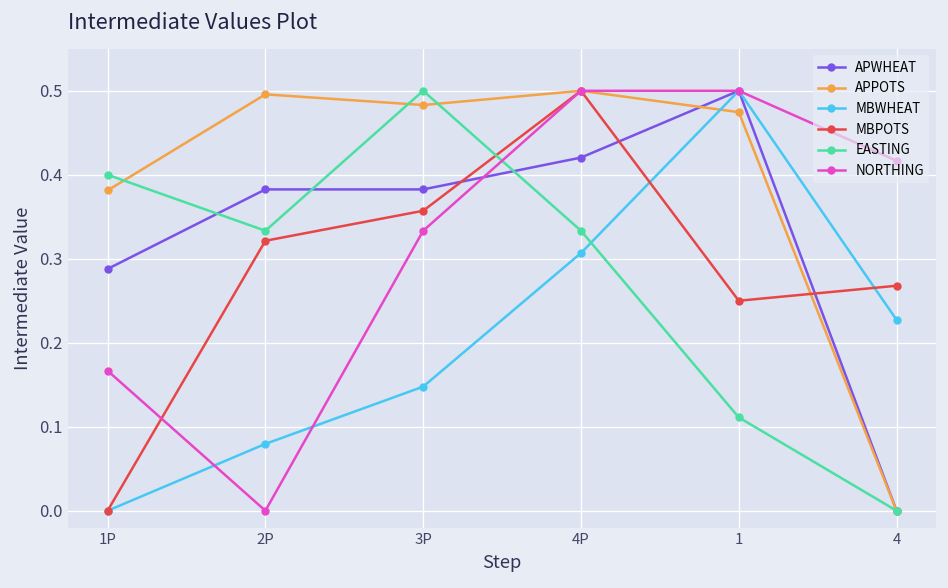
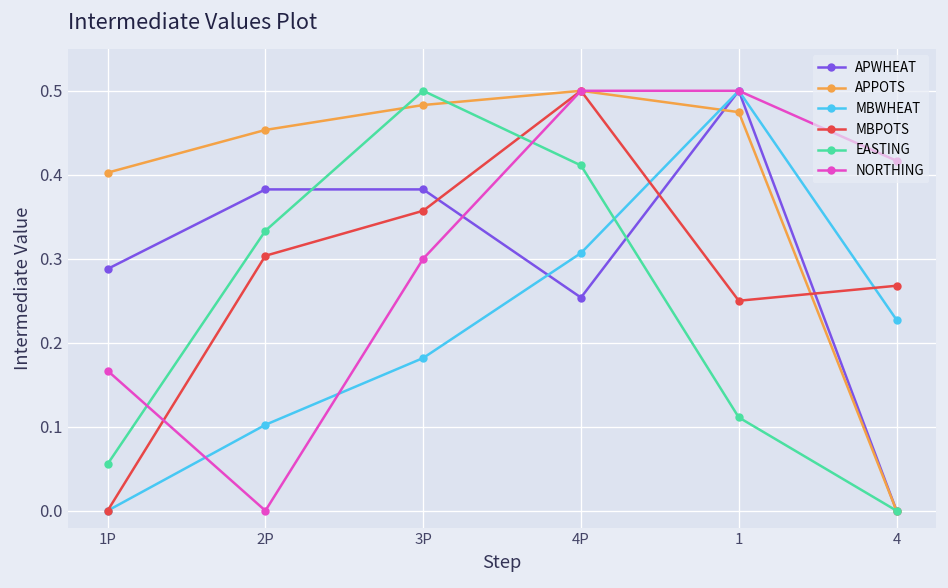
  {
    "APWHEAT": {
      "1P": 0.29,
      "2P": 0.38,
      "3P": 0.38,
-     "4P": 0.42
+     "4P": 0.25
    },
    "APPOTS": {
-     "1P": 0.38,
-     "2P": 0.50,
+     "1P": 0.40,
+     "2P": 0.45,
      "3P": 0.48,
      "1": 0.47
    },
    "MBWHEAT": {
-     "2P": 0.08,
-     "3P": 0.15,
+     "2P": 0.10,
+     "3P": 0.18,
      "4P": 0.31,
      "4": 0.23
    },
    "MBPOTS": {
-     "2P": 0.32,
+     "2P": 0.30,
      "3P": 0.36,
      "1": 0.25,
      "4": 0.27
    },
    "EASTING": {
-     "1P": 0.40,
+     "1P": 0.06,
      "2P": 0.33,
      "3P": 0.50,
-     "4P": 0.33,
+     "4P": 0.41,
      "1": 0.11
    },
    "NORTHING": {
      "1P": 0.17,
      "2P": 0.00,
-     "3P": 0.33
+     "3P": 0.30
    }
  }
